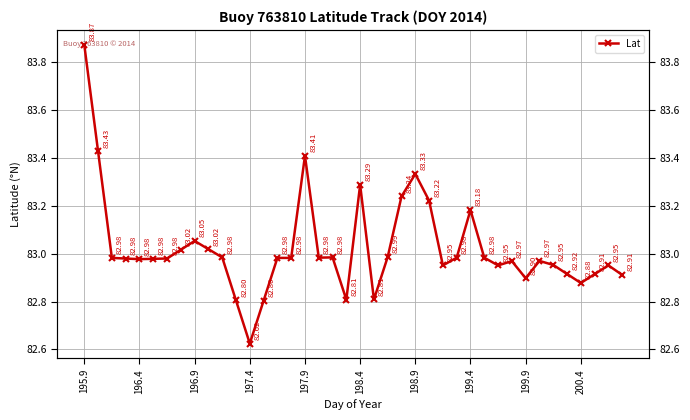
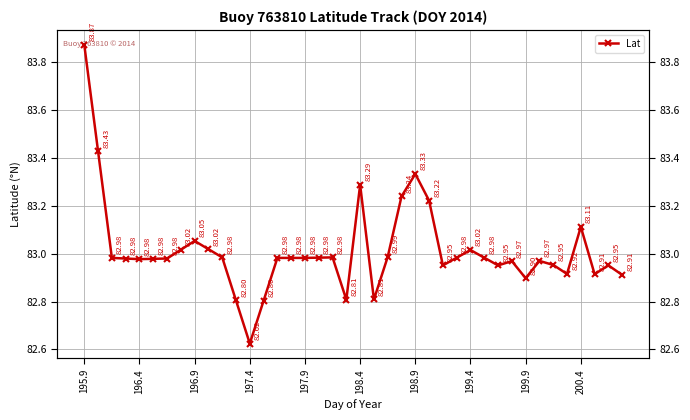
  {
    "195.9": 83.87,
    "196.4": 82.98,
    "196.9": 83.05,
    "197.4": 82.62,
-   "197.9": 83.41,
+   "197.9": 82.98,
    "198.4": 83.29,
    "198.9": 83.33,
-   "199.4": 83.18,
-   "200.4": 82.88
+   "199.4": 83.02,
+   "200.4": 83.11
  }
